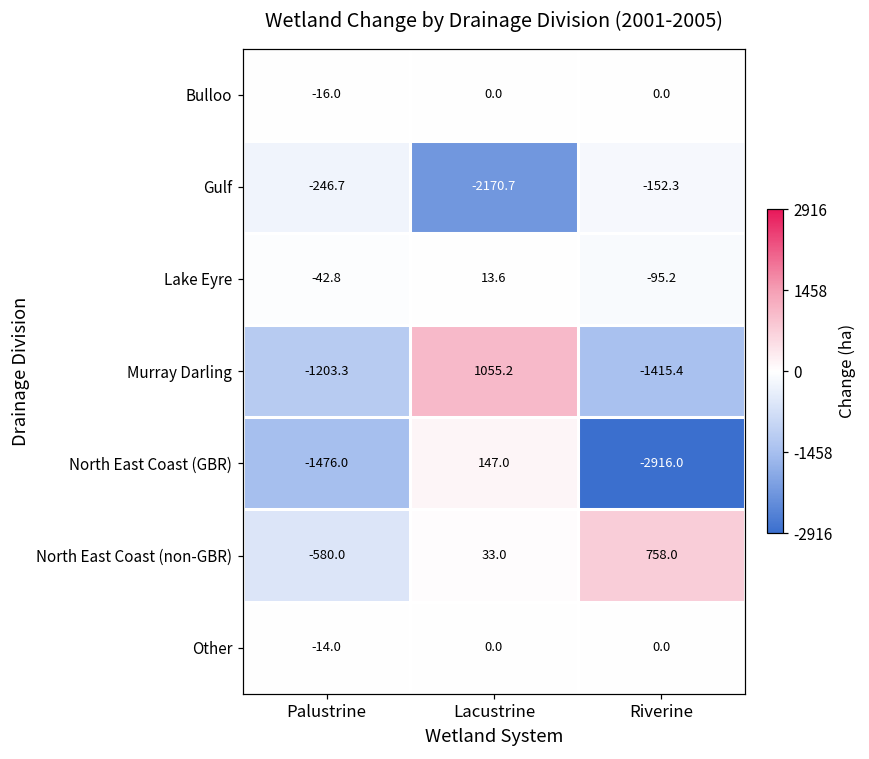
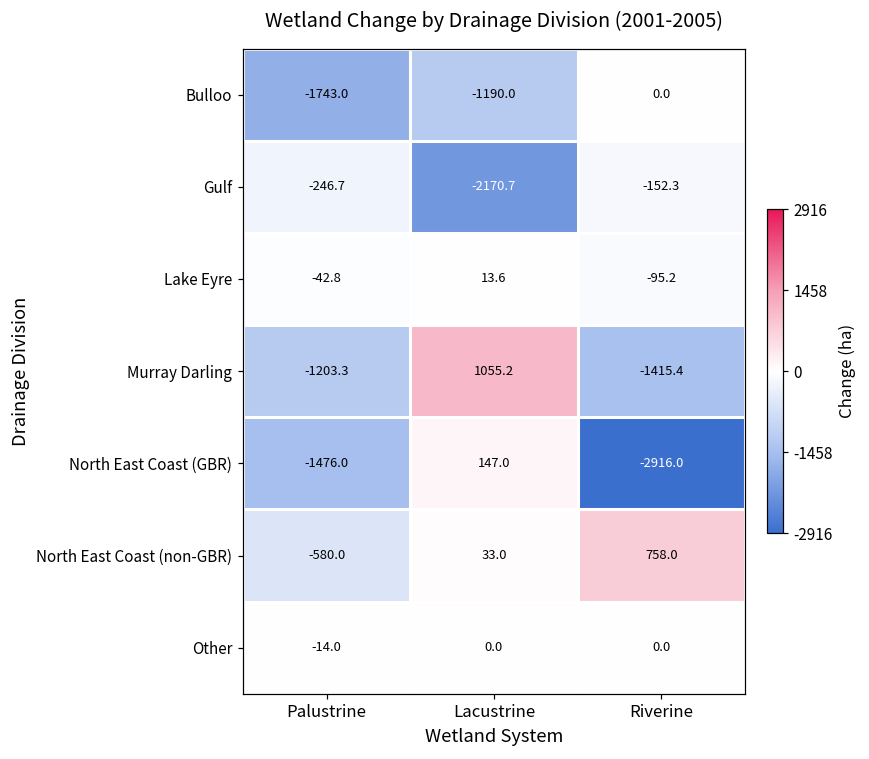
  {
    "Bulloo": {
-     "Palustrine": -16.0,
-     "Lacustrine": 0.0,
+     "Palustrine": -1743.0,
+     "Lacustrine": -1190.0,
      "Riverine": 0.0
    },
    "Gulf": {
      "Palustrine": -246.7,
      "Lacustrine": -2170.7,
      "Riverine": -152.3
    },
    "Lake Eyre": {
      "Palustrine": -42.8,
      "Lacustrine": 13.6,
      "Riverine": -95.2
    },
    "Murray Darling": {
      "Palustrine": -1203.3,
      "Lacustrine": 1055.2,
      "Riverine": -1415.4
    },
    "North East Coast (GBR)": {
      "Palustrine": -1476.0,
      "Lacustrine": 147.0,
      "Riverine": -2916.0
    },
    "North East Coast (non-GBR)": {
      "Palustrine": -580.0,
      "Lacustrine": 33.0,
      "Riverine": 758.0
    },
    "Other": {
      "Palustrine": -14.0,
      "Lacustrine": 0.0,
      "Riverine": 0.0
    }
  }
